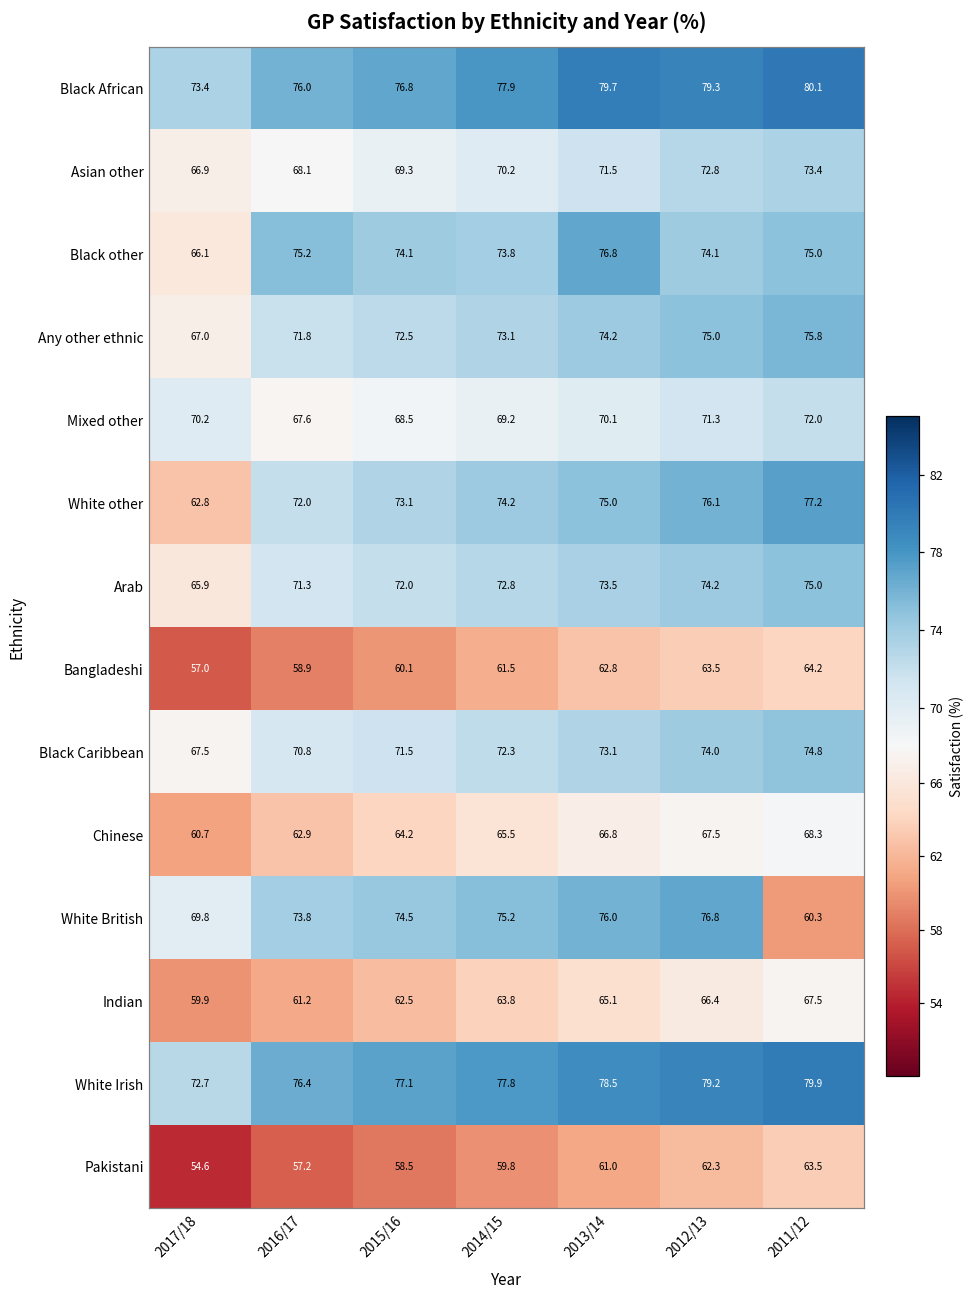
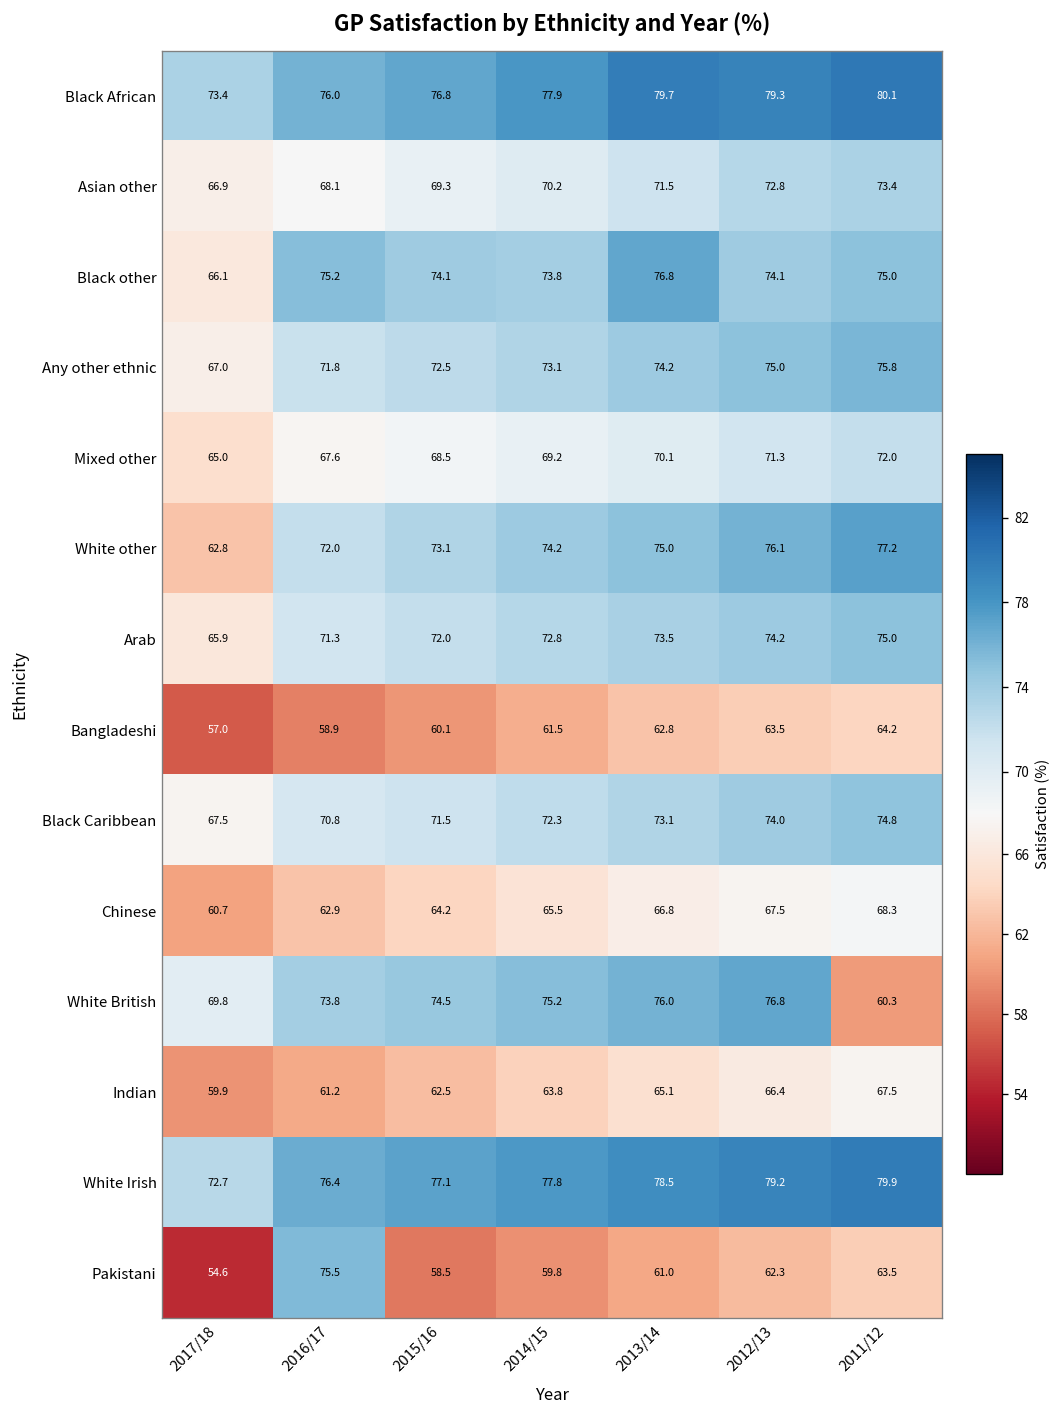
  {
    "Black African": {
      "2017/18": 73.4,
      "2016/17": 76.0,
      "2015/16": 76.8,
      "2014/15": 77.9,
      "2013/14": 79.7,
      "2012/13": 79.3,
      "2011/12": 80.1
    },
    "Asian other": {
      "2017/18": 66.9,
      "2016/17": 68.1,
      "2015/16": 69.3,
      "2014/15": 70.2,
      "2013/14": 71.5,
      "2012/13": 72.8,
      "2011/12": 73.4
    },
    "Black other": {
      "2017/18": 66.1,
      "2016/17": 75.2,
      "2015/16": 74.1,
      "2014/15": 73.8,
      "2013/14": 76.8,
      "2012/13": 74.1,
      "2011/12": 75.0
    },
    "Any other ethnic": {
      "2017/18": 67.0,
      "2016/17": 71.8,
      "2015/16": 72.5,
      "2014/15": 73.1,
      "2013/14": 74.2,
      "2012/13": 75.0,
      "2011/12": 75.8
    },
    "Mixed other": {
-     "2017/18": 70.2,
+     "2017/18": 65.0,
      "2016/17": 67.6,
      "2015/16": 68.5,
      "2014/15": 69.2,
      "2013/14": 70.1,
      "2012/13": 71.3,
      "2011/12": 72.0
    },
    "White other": {
      "2017/18": 62.8,
      "2016/17": 72.0,
      "2015/16": 73.1,
      "2014/15": 74.2,
      "2013/14": 75.0,
      "2012/13": 76.1,
      "2011/12": 77.2
    },
    "Arab": {
      "2017/18": 65.9,
      "2016/17": 71.3,
      "2015/16": 72.0,
      "2014/15": 72.8,
      "2013/14": 73.5,
      "2012/13": 74.2,
      "2011/12": 75.0
    },
    "Bangladeshi": {
      "2017/18": 57.0,
      "2016/17": 58.9,
      "2015/16": 60.1,
      "2014/15": 61.5,
      "2013/14": 62.8,
      "2012/13": 63.5,
      "2011/12": 64.2
    },
    "Black Caribbean": {
      "2017/18": 67.5,
      "2016/17": 70.8,
      "2015/16": 71.5,
      "2014/15": 72.3,
      "2013/14": 73.1,
      "2012/13": 74.0,
      "2011/12": 74.8
    },
    "Chinese": {
      "2017/18": 60.7,
      "2016/17": 62.9,
      "2015/16": 64.2,
      "2014/15": 65.5,
      "2013/14": 66.8,
      "2012/13": 67.5,
      "2011/12": 68.3
    },
    "White British": {
      "2017/18": 69.8,
      "2016/17": 73.8,
      "2015/16": 74.5,
      "2014/15": 75.2,
      "2013/14": 76.0,
      "2012/13": 76.8,
      "2011/12": 60.3
    },
    "Indian": {
      "2017/18": 59.9,
      "2016/17": 61.2,
      "2015/16": 62.5,
      "2014/15": 63.8,
      "2013/14": 65.1,
      "2012/13": 66.4,
      "2011/12": 67.5
    },
    "White Irish": {
      "2017/18": 72.7,
      "2016/17": 76.4,
      "2015/16": 77.1,
      "2014/15": 77.8,
      "2013/14": 78.5,
      "2012/13": 79.2,
      "2011/12": 79.9
    },
    "Pakistani": {
      "2017/18": 54.6,
-     "2016/17": 57.2,
+     "2016/17": 75.5,
      "2015/16": 58.5,
      "2014/15": 59.8,
      "2013/14": 61.0,
      "2012/13": 62.3,
      "2011/12": 63.5
    }
  }
